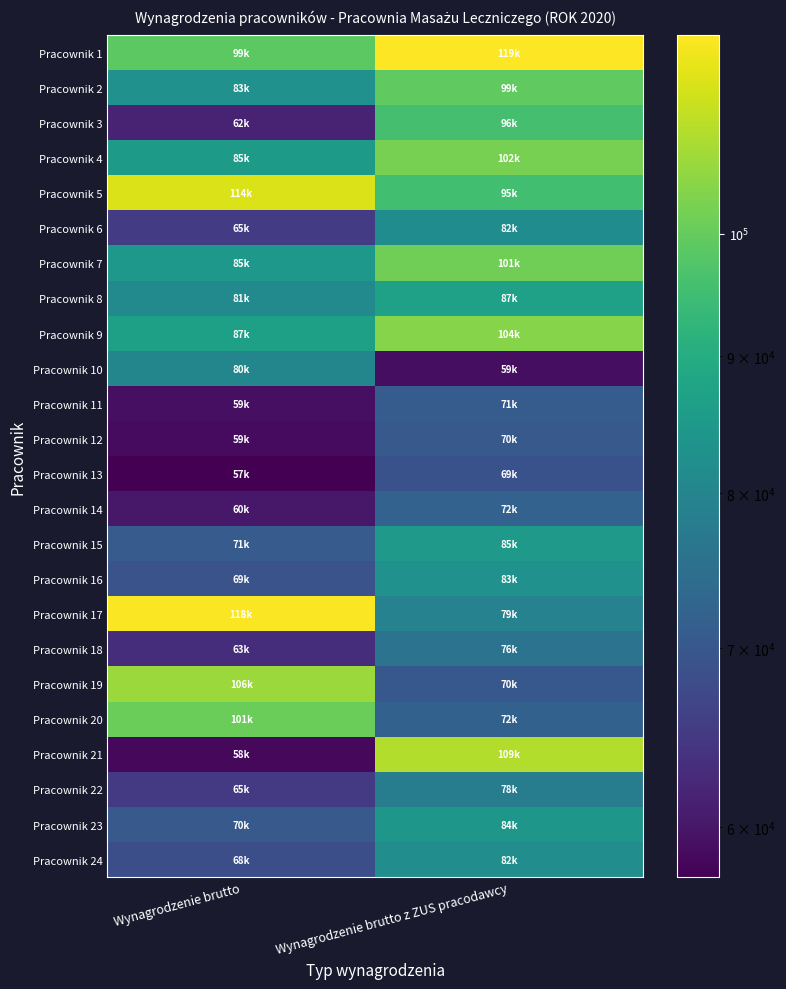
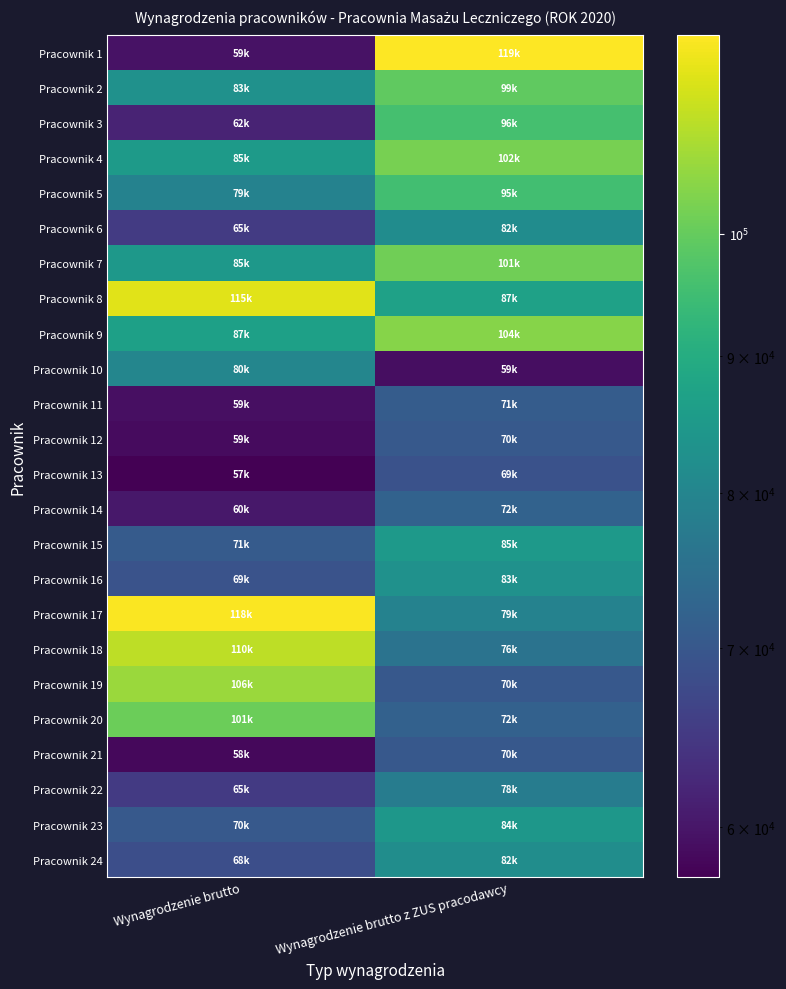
  {
    "Pracownik 1": {
-     "Wynagrodzenie brutto": "99k",
+     "Wynagrodzenie brutto": "59k",
      "Wynagrodzenie brutto z ZUS pracodawcy": "119k"
    },
    "Pracownik 2": {
      "Wynagrodzenie brutto": "83k",
      "Wynagrodzenie brutto z ZUS pracodawcy": "99k"
    },
    "Pracownik 3": {
      "Wynagrodzenie brutto": "62k",
      "Wynagrodzenie brutto z ZUS pracodawcy": "96k"
    },
    "Pracownik 4": {
      "Wynagrodzenie brutto": "85k",
      "Wynagrodzenie brutto z ZUS pracodawcy": "102k"
    },
    "Pracownik 5": {
-     "Wynagrodzenie brutto": "114k",
+     "Wynagrodzenie brutto": "79k",
      "Wynagrodzenie brutto z ZUS pracodawcy": "95k"
    },
    "Pracownik 6": {
      "Wynagrodzenie brutto": "65k",
      "Wynagrodzenie brutto z ZUS pracodawcy": "82k"
    },
    "Pracownik 7": {
      "Wynagrodzenie brutto": "85k",
      "Wynagrodzenie brutto z ZUS pracodawcy": "101k"
    },
    "Pracownik 8": {
-     "Wynagrodzenie brutto": "81k",
+     "Wynagrodzenie brutto": "115k",
      "Wynagrodzenie brutto z ZUS pracodawcy": "87k"
    },
    "Pracownik 9": {
      "Wynagrodzenie brutto": "87k",
      "Wynagrodzenie brutto z ZUS pracodawcy": "104k"
    },
    "Pracownik 10": {
      "Wynagrodzenie brutto": "80k",
      "Wynagrodzenie brutto z ZUS pracodawcy": "59k"
    },
    "Pracownik 11": {
      "Wynagrodzenie brutto": "59k",
      "Wynagrodzenie brutto z ZUS pracodawcy": "71k"
    },
    "Pracownik 12": {
      "Wynagrodzenie brutto": "59k",
      "Wynagrodzenie brutto z ZUS pracodawcy": "70k"
    },
    "Pracownik 13": {
      "Wynagrodzenie brutto": "57k",
      "Wynagrodzenie brutto z ZUS pracodawcy": "69k"
    },
    "Pracownik 14": {
      "Wynagrodzenie brutto": "60k",
      "Wynagrodzenie brutto z ZUS pracodawcy": "72k"
    },
    "Pracownik 15": {
      "Wynagrodzenie brutto": "71k",
      "Wynagrodzenie brutto z ZUS pracodawcy": "85k"
    },
    "Pracownik 16": {
      "Wynagrodzenie brutto": "69k",
      "Wynagrodzenie brutto z ZUS pracodawcy": "83k"
    },
    "Pracownik 17": {
      "Wynagrodzenie brutto": "118k",
      "Wynagrodzenie brutto z ZUS pracodawcy": "79k"
    },
    "Pracownik 18": {
-     "Wynagrodzenie brutto": "63k",
+     "Wynagrodzenie brutto": "110k",
      "Wynagrodzenie brutto z ZUS pracodawcy": "76k"
    },
    "Pracownik 19": {
      "Wynagrodzenie brutto": "106k",
      "Wynagrodzenie brutto z ZUS pracodawcy": "70k"
    },
    "Pracownik 20": {
      "Wynagrodzenie brutto": "101k",
      "Wynagrodzenie brutto z ZUS pracodawcy": "72k"
    },
    "Pracownik 21": {
      "Wynagrodzenie brutto": "58k",
-     "Wynagrodzenie brutto z ZUS pracodawcy": "109k"
+     "Wynagrodzenie brutto z ZUS pracodawcy": "70k"
    },
    "Pracownik 22": {
      "Wynagrodzenie brutto": "65k",
      "Wynagrodzenie brutto z ZUS pracodawcy": "78k"
    },
    "Pracownik 23": {
      "Wynagrodzenie brutto": "70k",
      "Wynagrodzenie brutto z ZUS pracodawcy": "84k"
    },
    "Pracownik 24": {
      "Wynagrodzenie brutto": "68k",
      "Wynagrodzenie brutto z ZUS pracodawcy": "82k"
    }
  }
